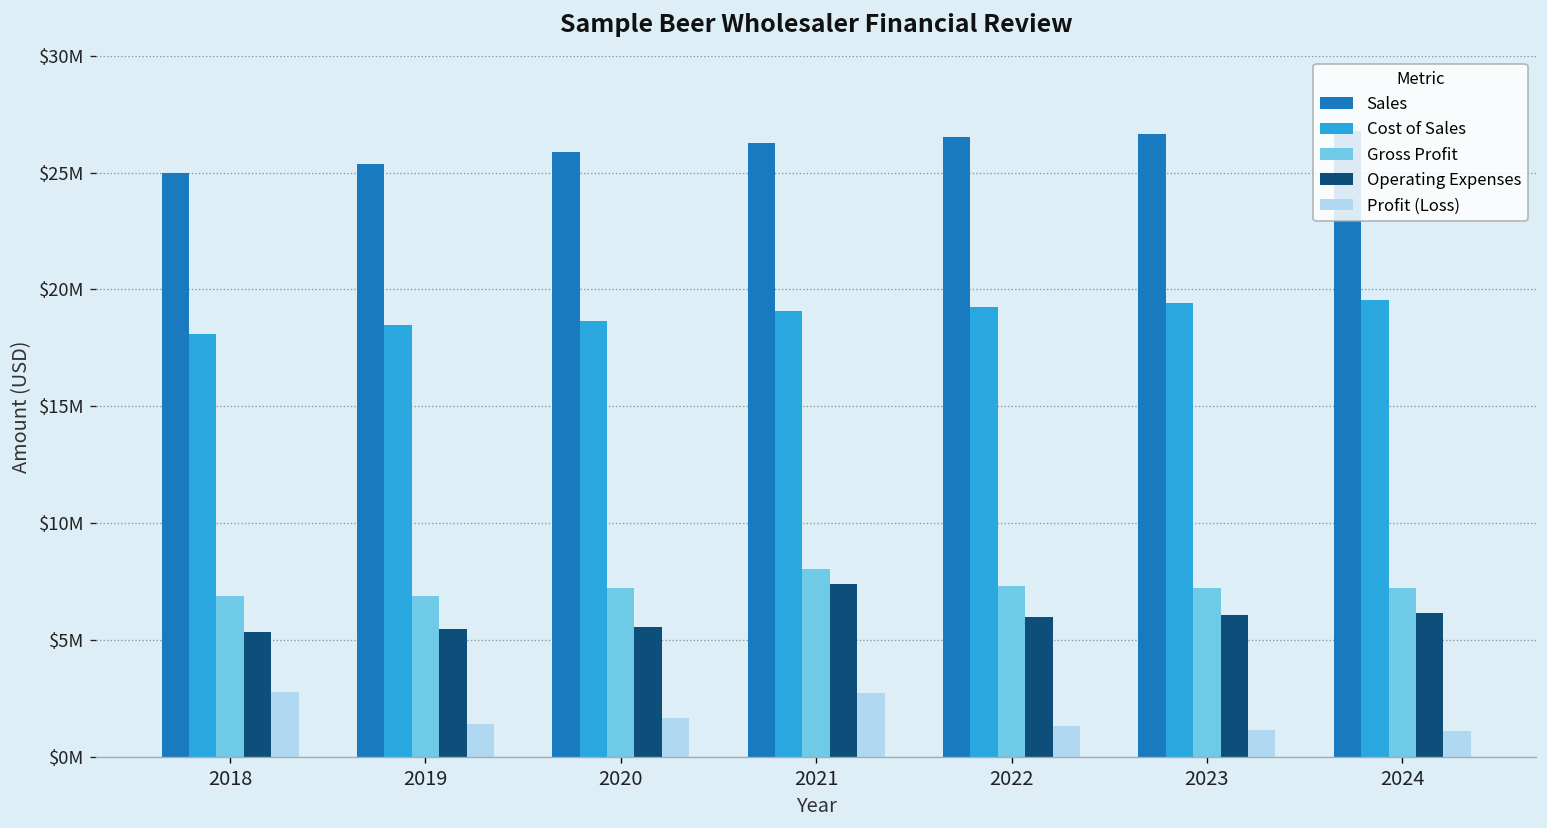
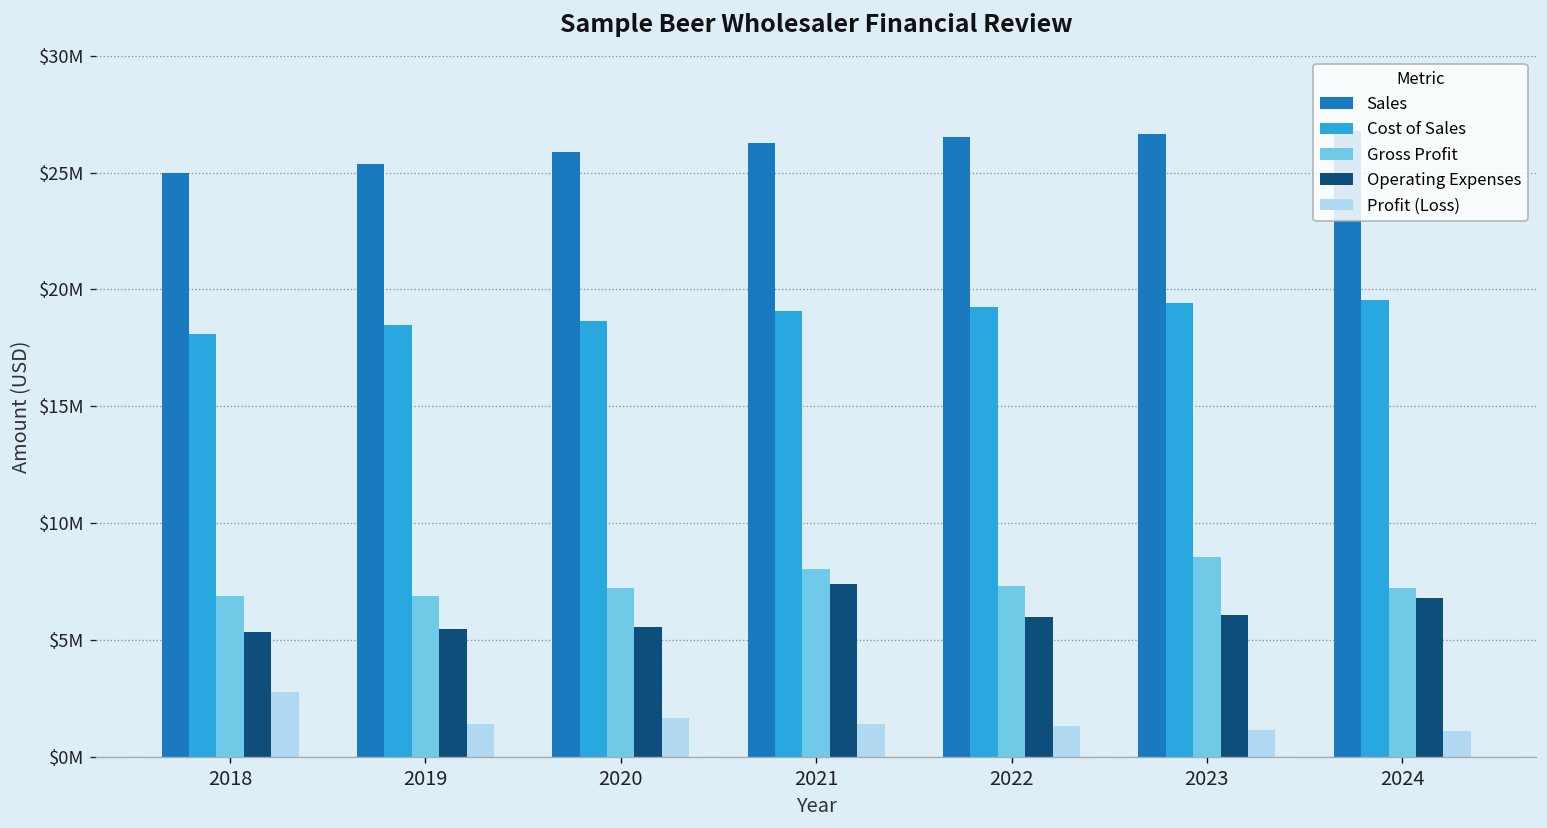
  {
    "Gross Profit": {
      "2018": "$6900000",
      "2019": "$6900000",
      "2020": "$7200000",
      "2021": "$8000000",
      "2022": "$7300000",
-     "2023": "$7200000",
+     "2023": "$8500000",
      "2024": "$7200000"
    },
    "Operating Expenses": {
      "2018": "$5400000",
      "2019": "$5500000",
      "2020": "$5600000",
      "2021": "$7400000",
      "2022": "$6000000",
      "2023": "$6100000",
-     "2024": "$6100000"
+     "2024": "$6800000"
    },
    "Profit (Loss)": {
      "2018": "$2800000",
      "2019": "$1400000",
      "2020": "$1700000",
-     "2021": "$2700000",
+     "2021": "$1400000",
      "2022": "$1300000",
      "2023": "$1100000",
      "2024": "$1100000"
    }
  }
